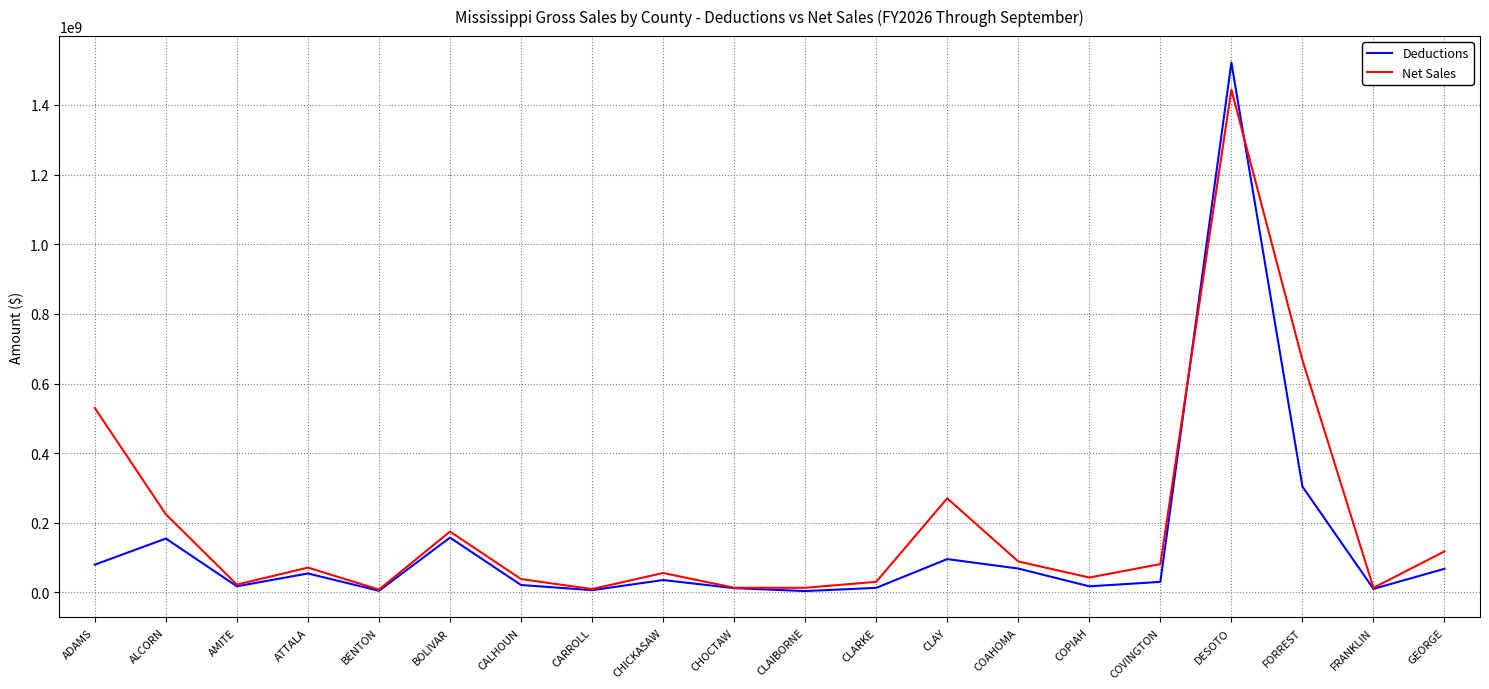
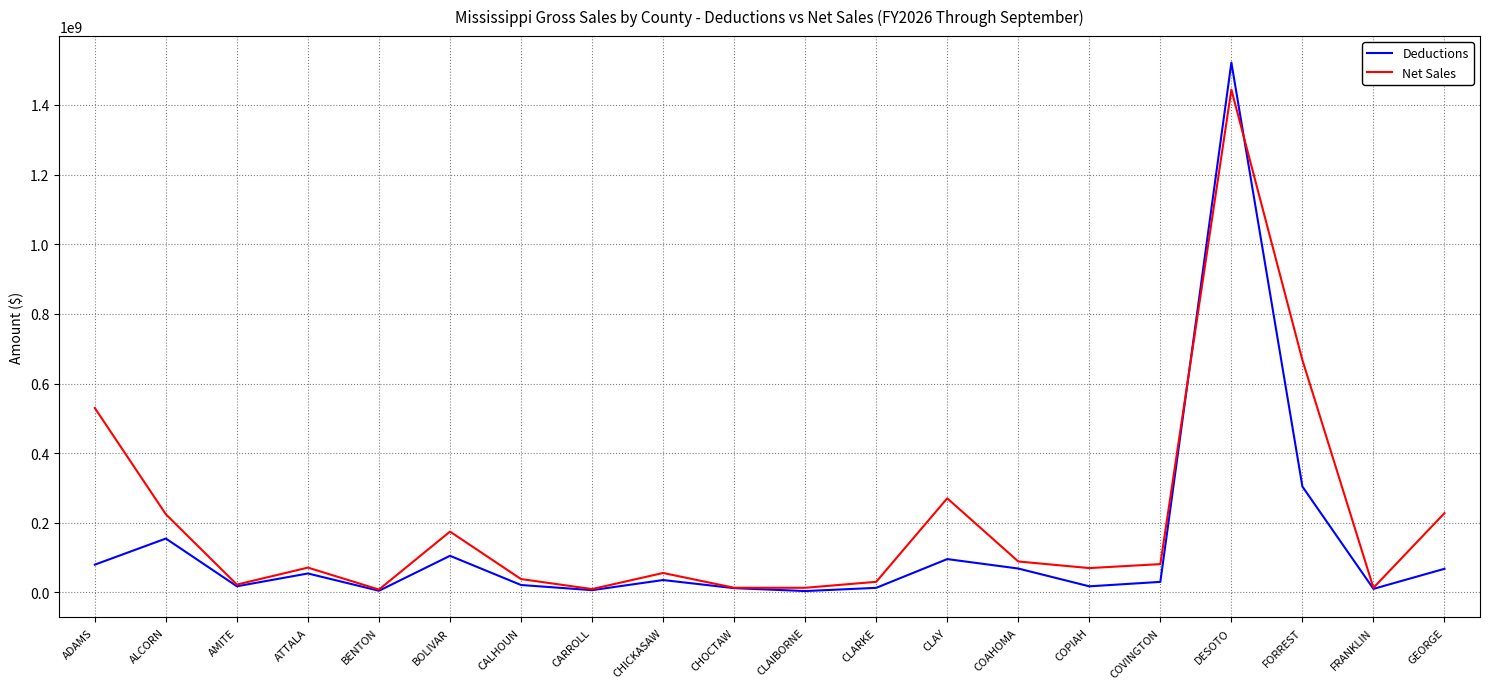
  {
    "Deductions": {
      "ADAMS": 80000000,
      "ALCORN": 150000000,
      "ATTALA": 50000000,
-     "BOLIVAR": 160000000,
+     "BOLIVAR": 110000000,
      "CALHOUN": 20000000,
      "CHICKASAW": 40000000,
      "CLAIBORNE": 0,
      "CLARKE": 10000000,
      "CLAY": 100000000,
      "COAHOMA": 70000000,
      "COPIAH": 20000000,
      "COVINGTON": 30000000,
      "DESOTO": 1520000000,
      "FORREST": 300000000,
      "GEORGE": 70000000
    },
    "Net Sales": {
      "ADAMS": 530000000,
      "ALCORN": 220000000,
      "ATTALA": 70000000,
      "BOLIVAR": 170000000,
      "CALHOUN": 40000000,
      "CHICKASAW": 60000000,
      "CLAIBORNE": 10000000,
      "CLARKE": 30000000,
      "CLAY": 270000000,
      "COAHOMA": 90000000,
-     "COPIAH": 40000000,
+     "COPIAH": 70000000,
      "COVINGTON": 80000000,
      "DESOTO": 1440000000,
      "FORREST": 670000000,
-     "GEORGE": 120000000
+     "GEORGE": 230000000
    }
  }
